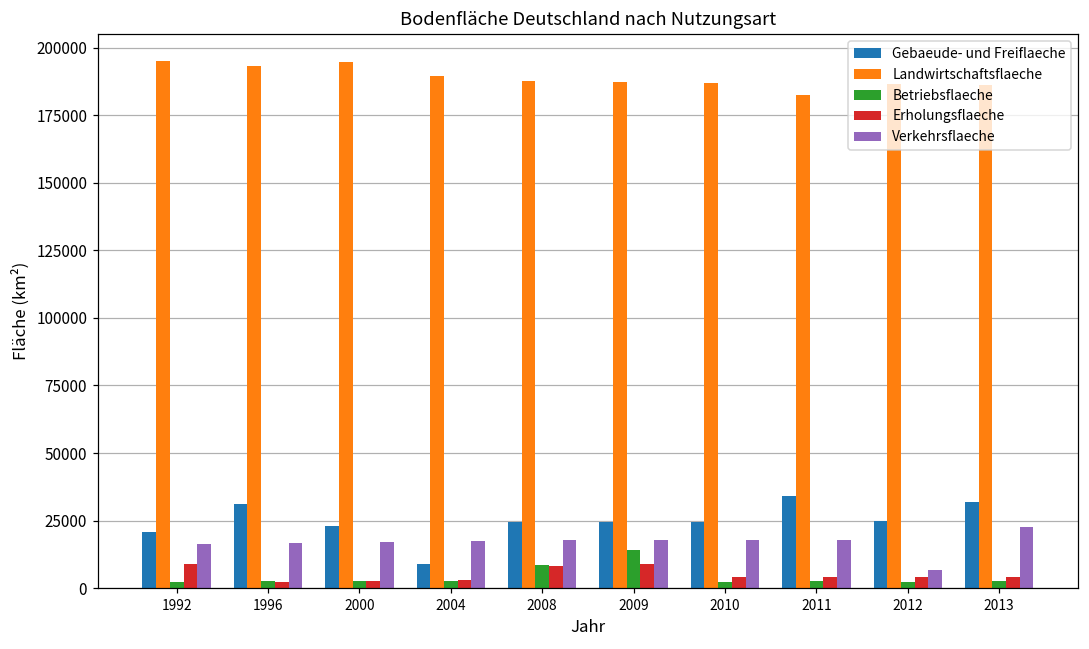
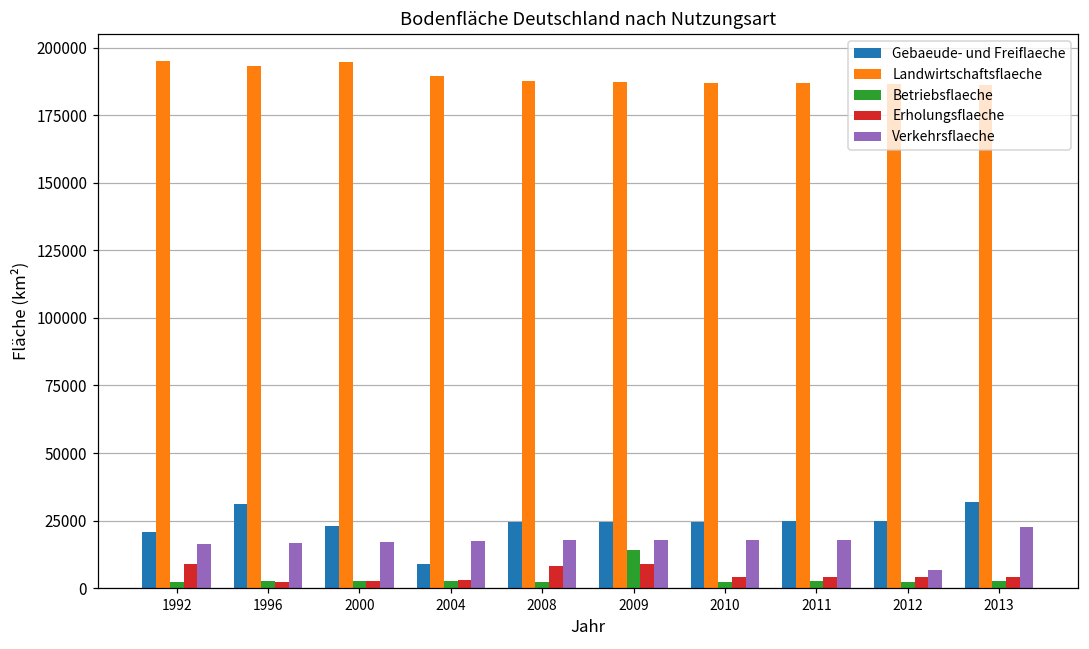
  {
    "Gebaeude- und Freiflaeche": {
      "1992": 21000,
      "1996": 31000,
      "2000": 23000,
      "2004": 9000,
      "2008": 24000,
      "2009": 25000,
      "2010": 25000,
-     "2011": 34000,
+     "2011": 25000,
      "2012": 25000,
      "2013": 32000
    },
    "Landwirtschaftsflaeche": {
      "1992": 195000,
      "1996": 193000,
      "2000": 195000,
      "2004": 189000,
      "2008": 188000,
      "2009": 187000,
      "2010": 187000,
-     "2011": 182000
+     "2011": 187000
    },
    "Betriebsflaeche": {
      "1992": 2000,
      "1996": 3000,
      "2000": 3000,
      "2004": 3000,
-     "2008": 9000,
+     "2008": 2000,
      "2009": 14000,
      "2010": 2000,
      "2011": 2000,
      "2012": 2000,
      "2013": 3000
    },
    "Erholungsflaeche": {
      "1992": 9000,
      "1996": 2000,
      "2000": 3000,
      "2004": 3000,
      "2008": 8000,
      "2009": 9000,
      "2010": 4000,
      "2011": 4000,
      "2012": 4000,
      "2013": 4000
    },
    "Verkehrsflaeche": {
      "1992": 16000,
      "1996": 17000,
      "2000": 17000,
      "2004": 17000,
      "2008": 18000,
      "2009": 18000,
      "2010": 18000,
      "2011": 18000,
      "2012": 7000,
      "2013": 23000
    }
  }
